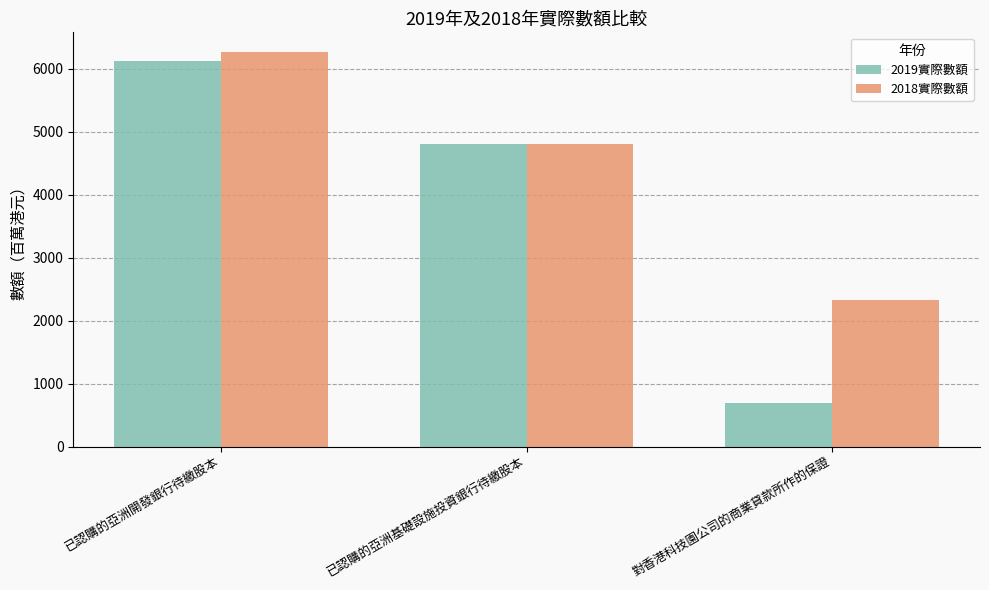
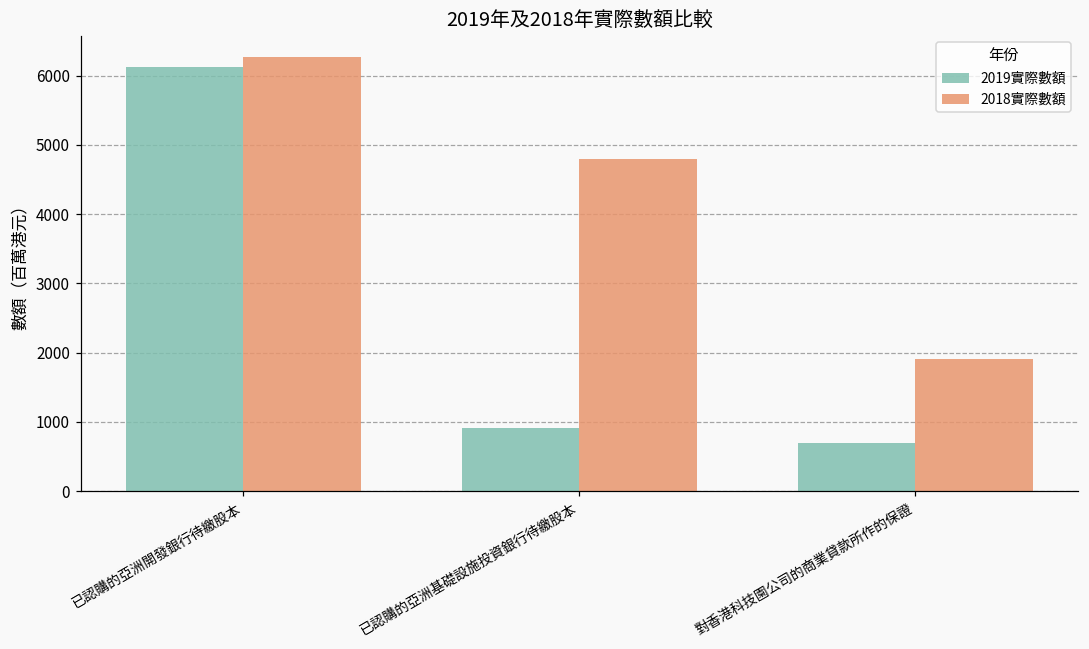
  {
    "2019實際數額": {
      "已認購的亞洲開發銀行待繳股本": 6100,
-     "已認購的亞洲基礎設施投資銀行待繳股本": 4800,
+     "已認購的亞洲基礎設施投資銀行待繳股本": 900,
      "對香港科技園公司的商業貸款所作的保證": 700
    },
    "2018實際數額": {
      "已認購的亞洲開發銀行待繳股本": 6300,
      "已認購的亞洲基礎設施投資銀行待繳股本": 4800,
-     "對香港科技園公司的商業貸款所作的保證": 2300
+     "對香港科技園公司的商業貸款所作的保證": 1900
    }
  }
